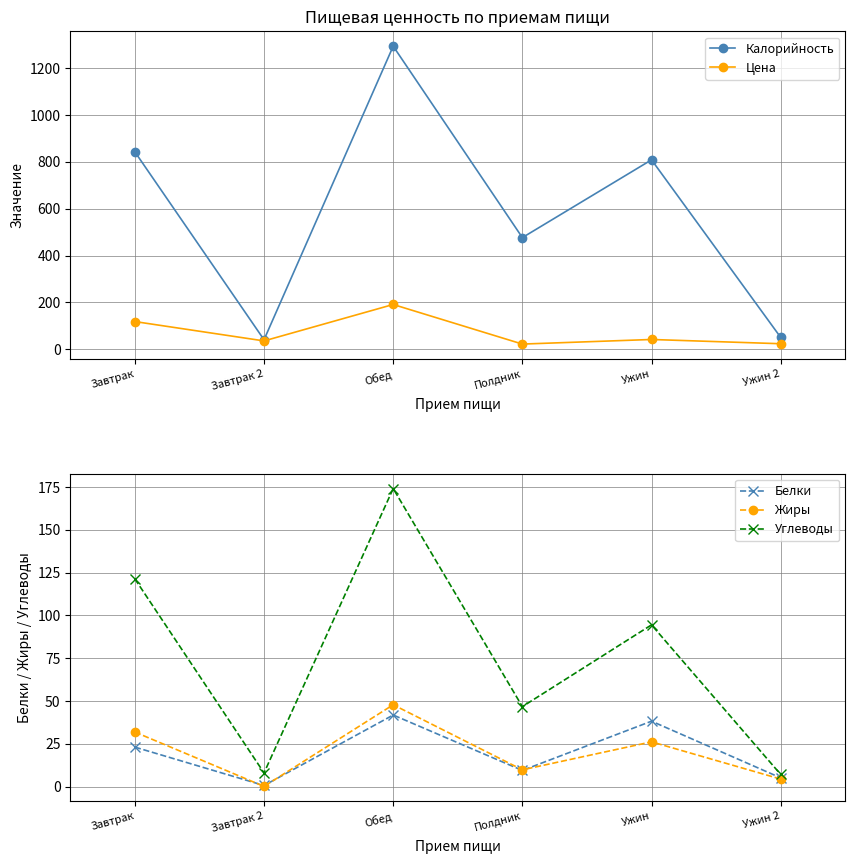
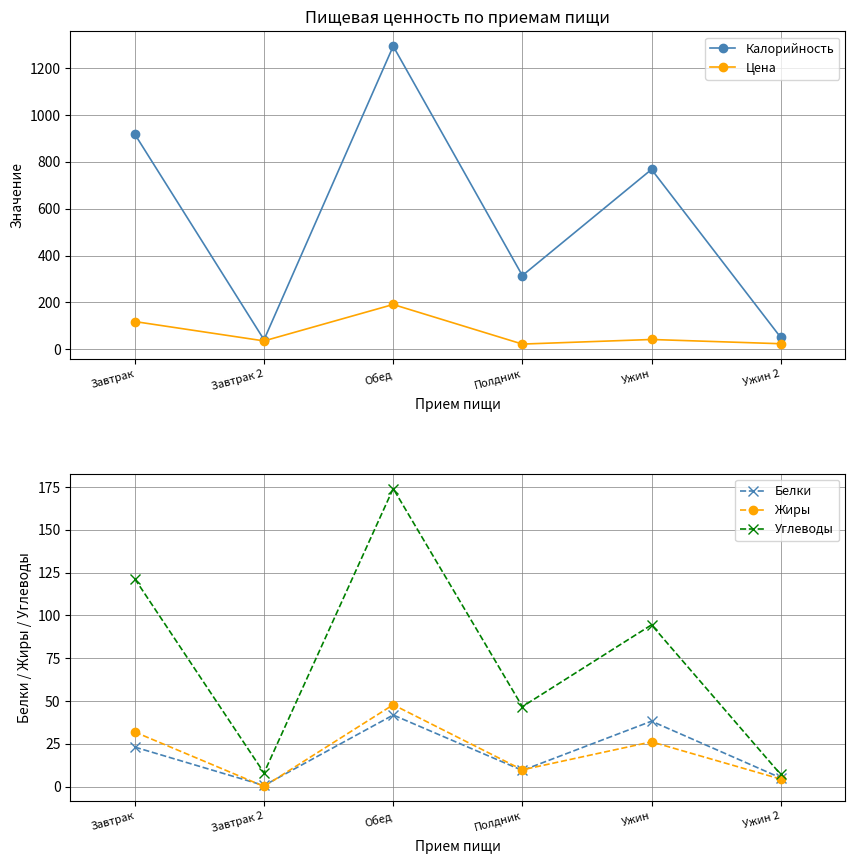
  {
    "Пищевая ценность по приемам пищи": {
      "Калорийность": {
-       "Завтрак": 840,
+       "Завтрак": 920,
        "Обед": 1290,
-       "Полдник": 480,
-       "Ужин": 810,
+       "Полдник": 320,
+       "Ужин": 770,
        "Ужин 2": 50
      },
      "Цена": {
        "Завтрак": 120,
        "Обед": 190,
        "Полдник": 20,
        "Ужин": 40,
        "Ужин 2": 20
      }
    }
  }
